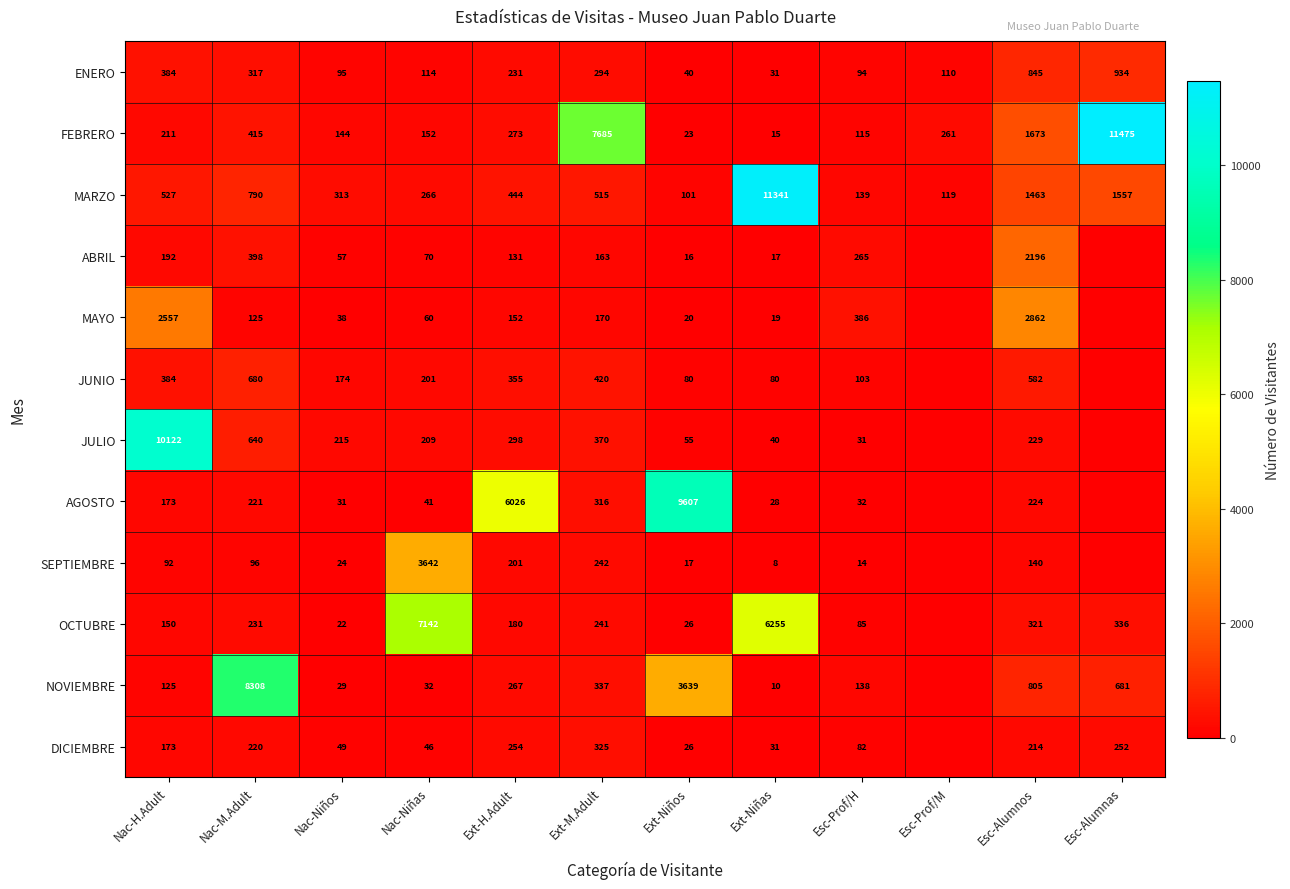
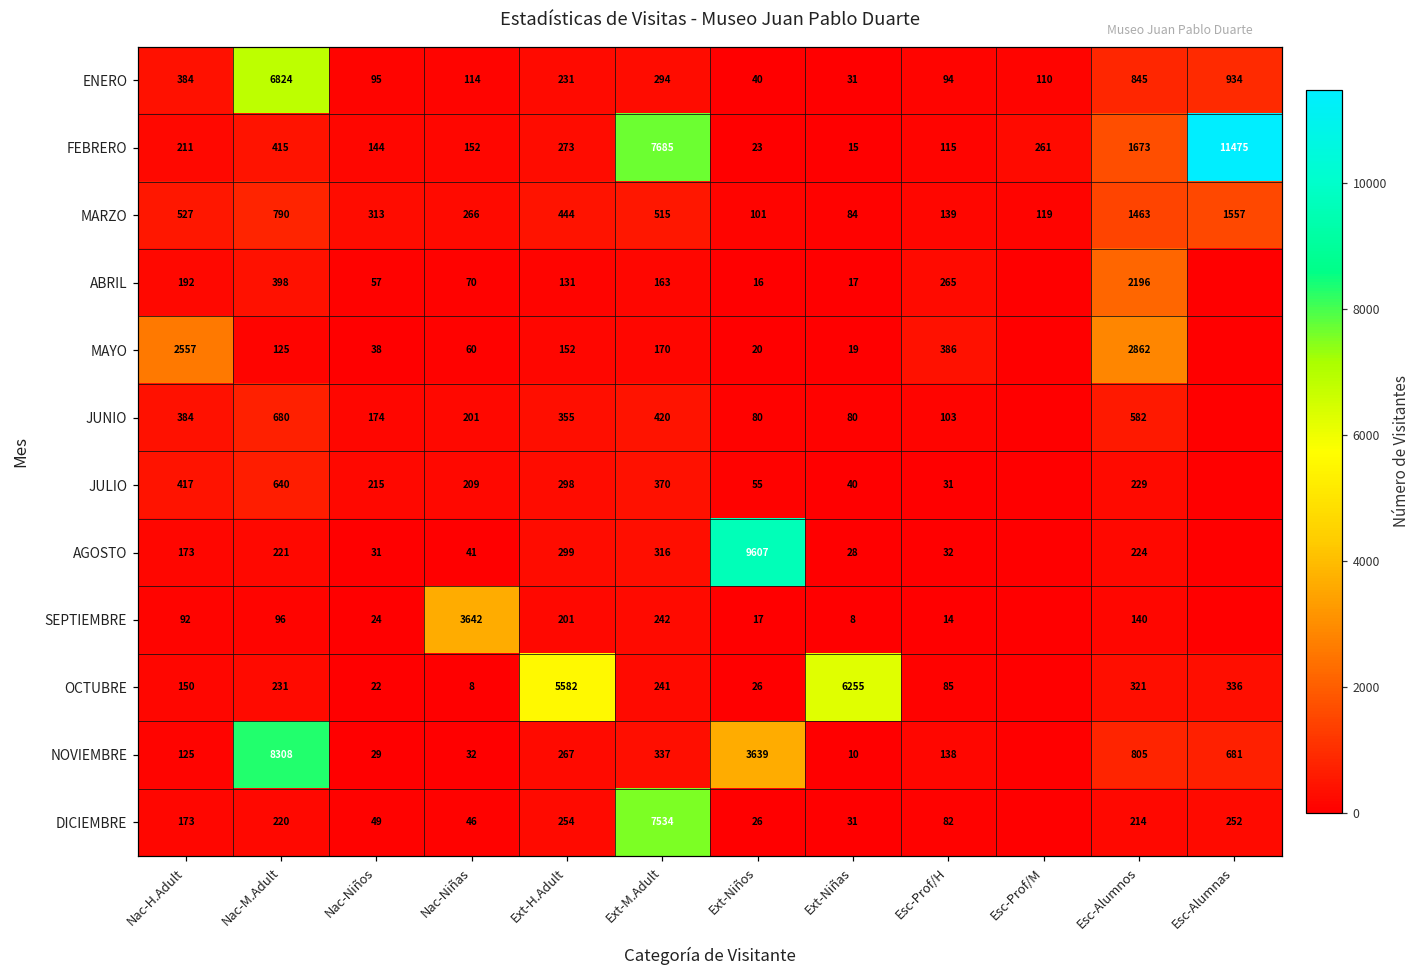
  {
    "ENERO": {
      "Nac-H.Adult": 384,
-     "Nac-M.Adult": 317,
+     "Nac-M.Adult": 6824,
      "Nac-Niños": 95,
      "Nac-Niñas": 114,
      "Ext-H.Adult": 231,
      "Ext-M.Adult": 294,
      "Ext-Niños": 40,
      "Ext-Niñas": 31,
      "Esc-Prof/H": 94,
      "Esc-Prof/M": 110,
      "Esc-Alumnos": 845,
      "Esc-Alumnas": 934
    },
    "FEBRERO": {
      "Nac-H.Adult": 211,
      "Nac-M.Adult": 415,
      "Nac-Niños": 144,
      "Nac-Niñas": 152,
      "Ext-H.Adult": 273,
      "Ext-M.Adult": 7685,
      "Ext-Niños": 23,
      "Ext-Niñas": 15,
      "Esc-Prof/H": 115,
      "Esc-Prof/M": 261,
      "Esc-Alumnos": 1673,
      "Esc-Alumnas": 11475
    },
    "MARZO": {
      "Nac-H.Adult": 527,
      "Nac-M.Adult": 790,
      "Nac-Niños": 313,
      "Nac-Niñas": 266,
      "Ext-H.Adult": 444,
      "Ext-M.Adult": 515,
      "Ext-Niños": 101,
-     "Ext-Niñas": 11341,
+     "Ext-Niñas": 84,
      "Esc-Prof/H": 139,
      "Esc-Prof/M": 119,
      "Esc-Alumnos": 1463,
      "Esc-Alumnas": 1557
    },
    "ABRIL": {
      "Nac-H.Adult": 192,
      "Nac-M.Adult": 398,
      "Nac-Niños": 57,
      "Nac-Niñas": 70,
      "Ext-H.Adult": 131,
      "Ext-M.Adult": 163,
      "Ext-Niños": 16,
      "Ext-Niñas": 17,
      "Esc-Prof/H": 265,
      "Esc-Alumnos": 2196
    },
    "MAYO": {
      "Nac-H.Adult": 2557,
      "Nac-M.Adult": 125,
      "Nac-Niños": 38,
      "Nac-Niñas": 60,
      "Ext-H.Adult": 152,
      "Ext-M.Adult": 170,
      "Ext-Niños": 20,
      "Ext-Niñas": 19,
      "Esc-Prof/H": 386,
      "Esc-Alumnos": 2862
    },
    "JUNIO": {
      "Nac-H.Adult": 384,
      "Nac-M.Adult": 680,
      "Nac-Niños": 174,
      "Nac-Niñas": 201,
      "Ext-H.Adult": 355,
      "Ext-M.Adult": 420,
      "Ext-Niños": 80,
      "Ext-Niñas": 80,
      "Esc-Prof/H": 103,
      "Esc-Alumnos": 582
    },
    "JULIO": {
-     "Nac-H.Adult": 10122,
+     "Nac-H.Adult": 417,
      "Nac-M.Adult": 640,
      "Nac-Niños": 215,
      "Nac-Niñas": 209,
      "Ext-H.Adult": 298,
      "Ext-M.Adult": 370,
      "Ext-Niños": 55,
      "Ext-Niñas": 40,
      "Esc-Prof/H": 31,
      "Esc-Alumnos": 229
    },
    "AGOSTO": {
      "Nac-H.Adult": 173,
      "Nac-M.Adult": 221,
      "Nac-Niños": 31,
      "Nac-Niñas": 41,
-     "Ext-H.Adult": 6026,
+     "Ext-H.Adult": 299,
      "Ext-M.Adult": 316,
      "Ext-Niños": 9607,
      "Ext-Niñas": 28,
      "Esc-Prof/H": 32,
      "Esc-Alumnos": 224
    },
    "SEPTIEMBRE": {
      "Nac-H.Adult": 92,
      "Nac-M.Adult": 96,
      "Nac-Niños": 24,
      "Nac-Niñas": 3642,
      "Ext-H.Adult": 201,
      "Ext-M.Adult": 242,
      "Ext-Niños": 17,
      "Ext-Niñas": 8,
      "Esc-Prof/H": 14,
      "Esc-Alumnos": 140
    },
    "OCTUBRE": {
      "Nac-H.Adult": 150,
      "Nac-M.Adult": 231,
      "Nac-Niños": 22,
-     "Nac-Niñas": 7142,
-     "Ext-H.Adult": 180,
+     "Nac-Niñas": 8,
+     "Ext-H.Adult": 5582,
      "Ext-M.Adult": 241,
      "Ext-Niños": 26,
      "Ext-Niñas": 6255,
      "Esc-Prof/H": 85,
      "Esc-Alumnos": 321,
      "Esc-Alumnas": 336
    },
    "NOVIEMBRE": {
      "Nac-H.Adult": 125,
      "Nac-M.Adult": 8308,
      "Nac-Niños": 29,
      "Nac-Niñas": 32,
      "Ext-H.Adult": 267,
      "Ext-M.Adult": 337,
      "Ext-Niños": 3639,
      "Ext-Niñas": 10,
      "Esc-Prof/H": 138,
      "Esc-Alumnos": 805,
      "Esc-Alumnas": 681
    },
    "DICIEMBRE": {
      "Nac-H.Adult": 173,
      "Nac-M.Adult": 220,
      "Nac-Niños": 49,
      "Nac-Niñas": 46,
      "Ext-H.Adult": 254,
-     "Ext-M.Adult": 325,
+     "Ext-M.Adult": 7534,
      "Ext-Niños": 26,
      "Ext-Niñas": 31,
      "Esc-Prof/H": 82,
      "Esc-Alumnos": 214,
      "Esc-Alumnas": 252
    }
  }
